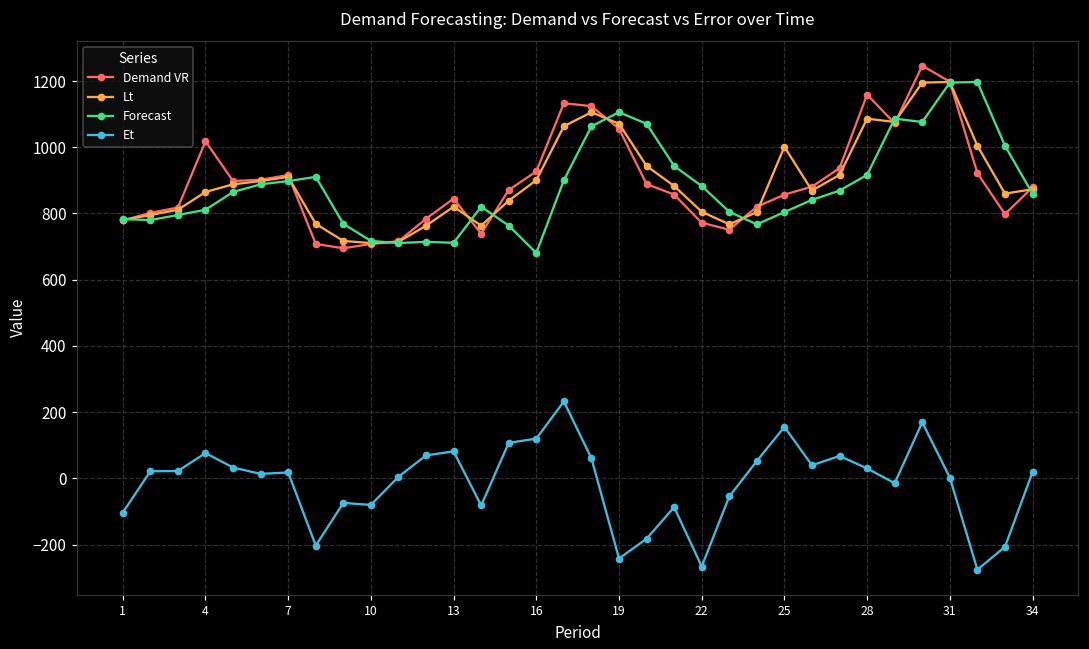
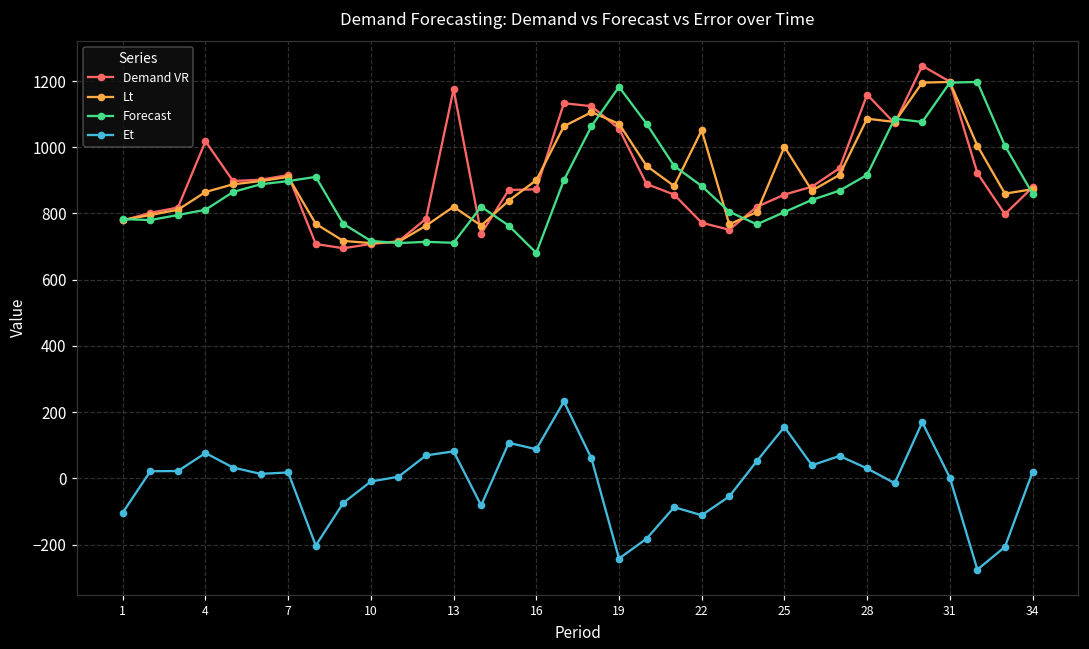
  {
    "Demand VR": {
      "4": 1020,
-     "13": 850,
-     "16": 930,
+     "13": 1180,
+     "16": 870,
      "19": 1060,
      "22": 770,
      "25": 860,
      "28": 1160
    },
    "Lt": {
      "4": 860,
      "13": 820,
      "16": 900,
      "19": 1070,
-     "22": 810,
+     "22": 1050,
      "25": 1000,
      "28": 1090
    },
    "Forecast": {
      "4": 810,
      "7": 900,
      "13": 710,
      "16": 680,
-     "19": 1110,
+     "19": 1180,
      "22": 880,
      "25": 800,
      "28": 920,
      "34": 860
    },
    "Et": {
      "1": -100,
      "4": 80,
      "7": 20,
-     "10": -80,
+     "10": -10,
      "13": 80,
-     "16": 120,
+     "16": 90,
      "19": -240,
-     "22": -270,
+     "22": -110,
      "25": 160,
      "28": 30,
      "31": 0,
      "34": 20
    }
  }
